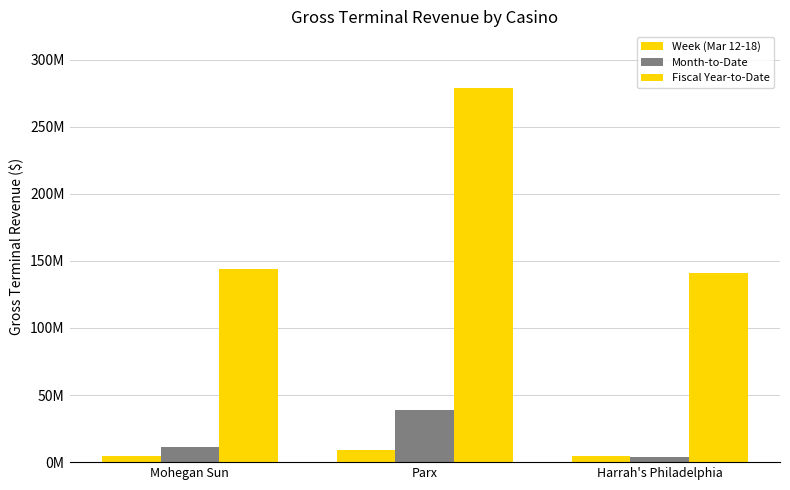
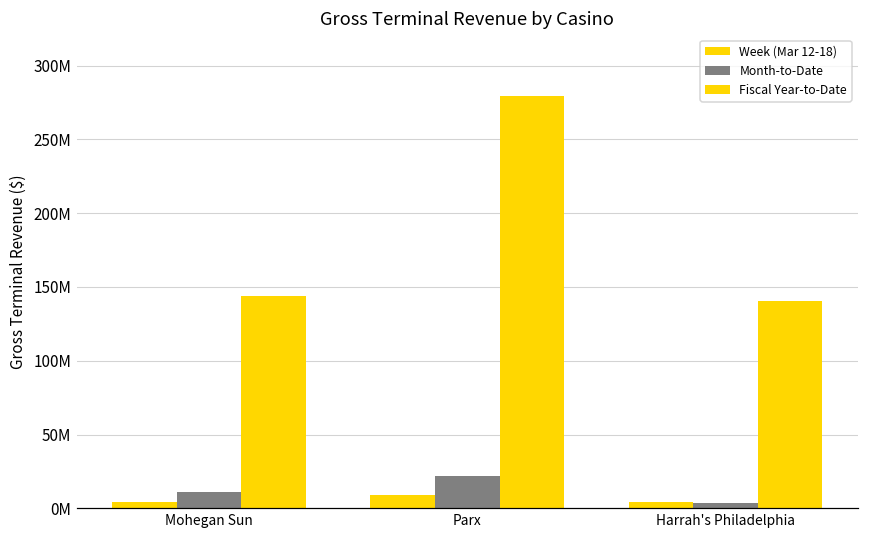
  {
    "Month-to-Date": {
      "Mohegan Sun": 11000000,
-     "Parx": 39000000,
+     "Parx": 22000000,
      "Harrah's Philadelphia": 4000000
    }
  }
